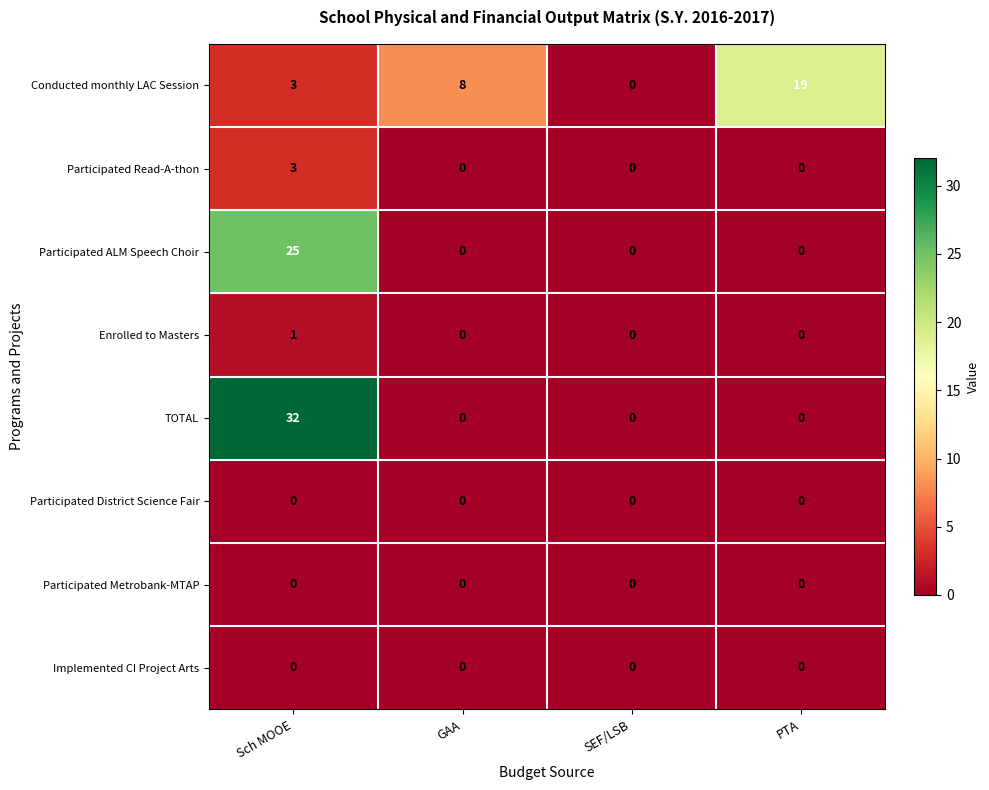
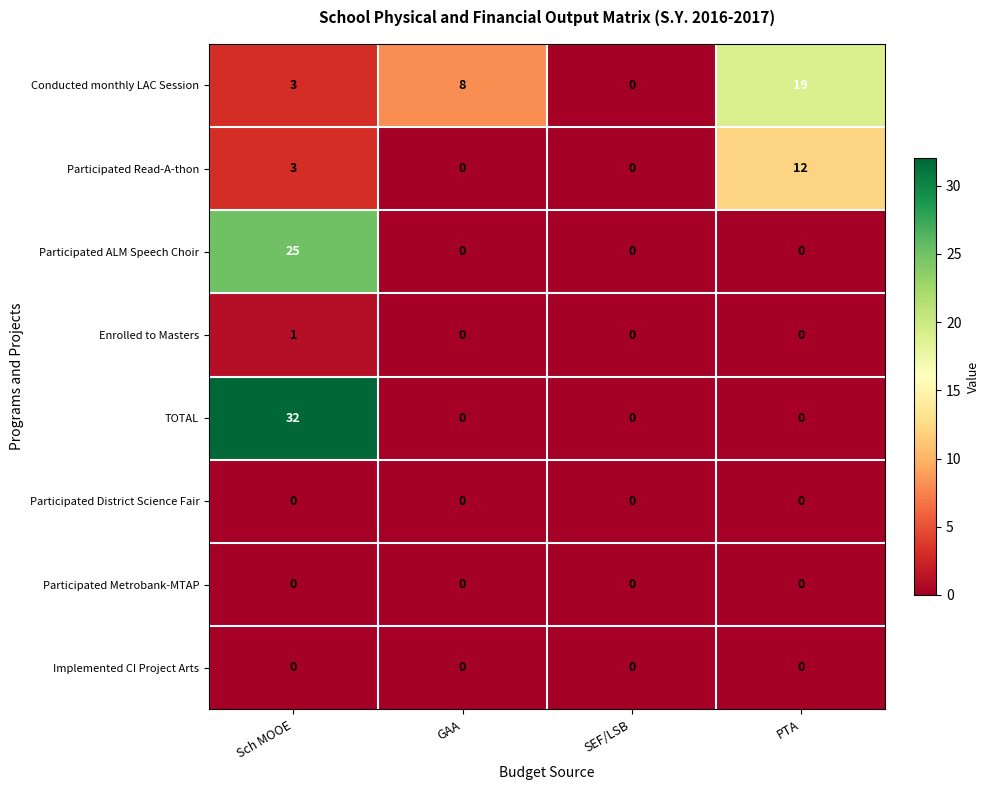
  {
    "Conducted monthly LAC Session": {
      "Sch MOOE": 3,
      "GAA": 8,
      "SEF/LSB": 0,
      "PTA": 19
    },
    "Participated Read-A-thon": {
      "Sch MOOE": 3,
      "GAA": 0,
      "SEF/LSB": 0,
-     "PTA": 0
+     "PTA": 12
    },
    "Participated ALM Speech Choir": {
      "Sch MOOE": 25,
      "GAA": 0,
      "SEF/LSB": 0,
      "PTA": 0
    },
    "Enrolled to Masters": {
      "Sch MOOE": 1,
      "GAA": 0,
      "SEF/LSB": 0,
      "PTA": 0
    },
    "TOTAL": {
      "Sch MOOE": 32,
      "GAA": 0,
      "SEF/LSB": 0,
      "PTA": 0
    },
    "Participated District Science Fair": {
      "Sch MOOE": 0,
      "GAA": 0,
      "SEF/LSB": 0,
      "PTA": 0
    },
    "Participated Metrobank-MTAP": {
      "Sch MOOE": 0,
      "GAA": 0,
      "SEF/LSB": 0,
      "PTA": 0
    },
    "Implemented CI Project Arts": {
      "Sch MOOE": 0,
      "GAA": 0,
      "SEF/LSB": 0,
      "PTA": 0
    }
  }
